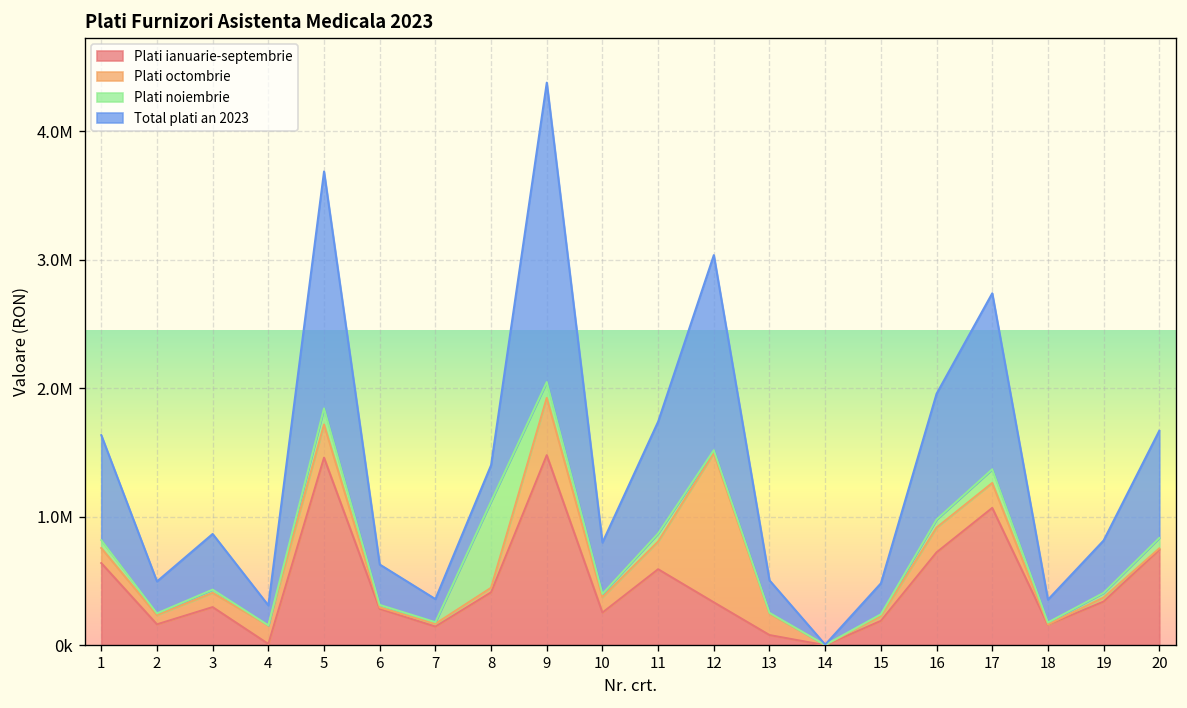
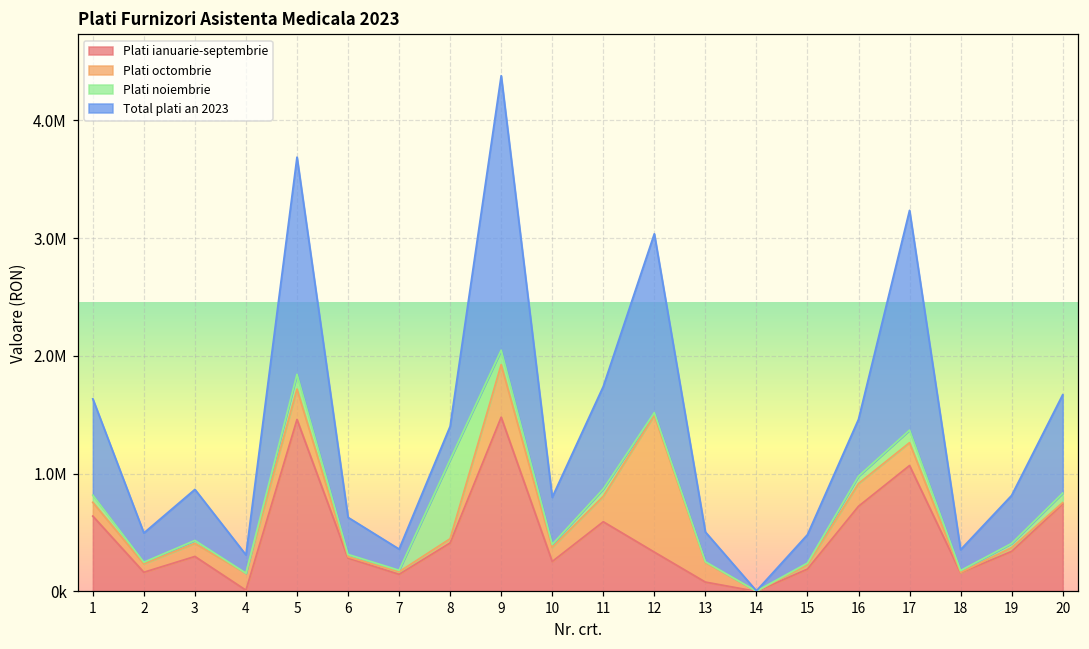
  {
    "Plati noiembrie": {
      "1": 60000,
      "3": 30000,
      "5": 130000,
      "8": 670000,
      "9": 120000,
      "10": 30000,
      "11": 60000,
      "16": 60000,
      "17": 110000,
      "19": 40000,
      "20": 80000
    },
    "Total plati an 2023": {
      "1": 820000,
      "2": 250000,
      "3": 430000,
      "4": 160000,
      "5": 1840000,
      "6": 310000,
      "7": 180000,
      "8": 280000,
      "9": 2330000,
      "10": 400000,
      "11": 870000,
      "12": 1520000,
      "13": 250000,
      "15": 240000,
-     "16": 980000,
-     "17": 1370000,
+     "16": 480000,
+     "17": 1870000,
      "18": 180000,
      "19": 410000,
      "20": 840000
    }
  }
